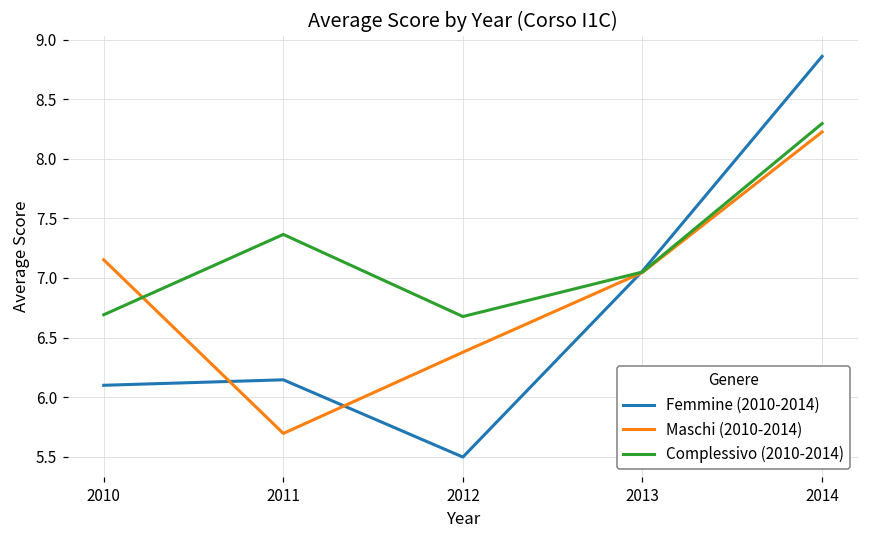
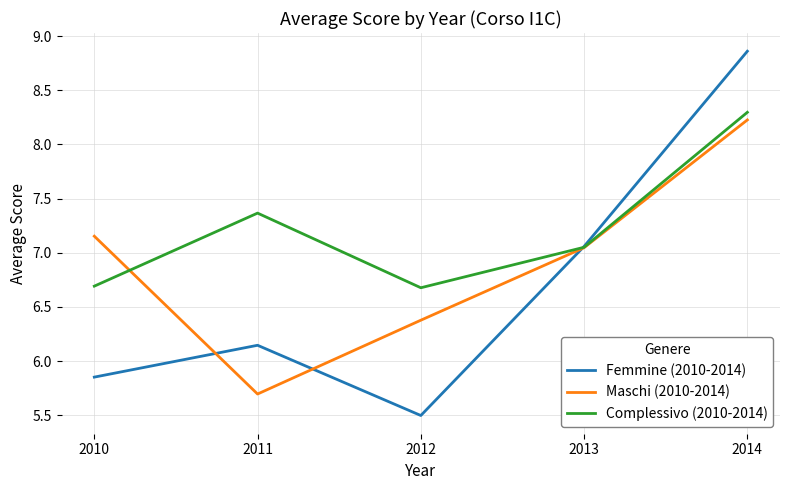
  {
    "Femmine (2010-2014)": {
-     "2010": 6.10,
+     "2010": 5.85,
      "2011": 6.15,
      "2012": 5.50,
      "2014": 8.86
    },
    "Maschi (2010-2014)": {
      "2010": 7.15,
      "2011": 5.70,
      "2012": 6.38,
      "2014": 8.23
    },
    "Complessivo (2010-2014)": {
      "2010": 6.69,
      "2011": 7.37,
      "2012": 6.68,
      "2014": 8.30
    }
  }
